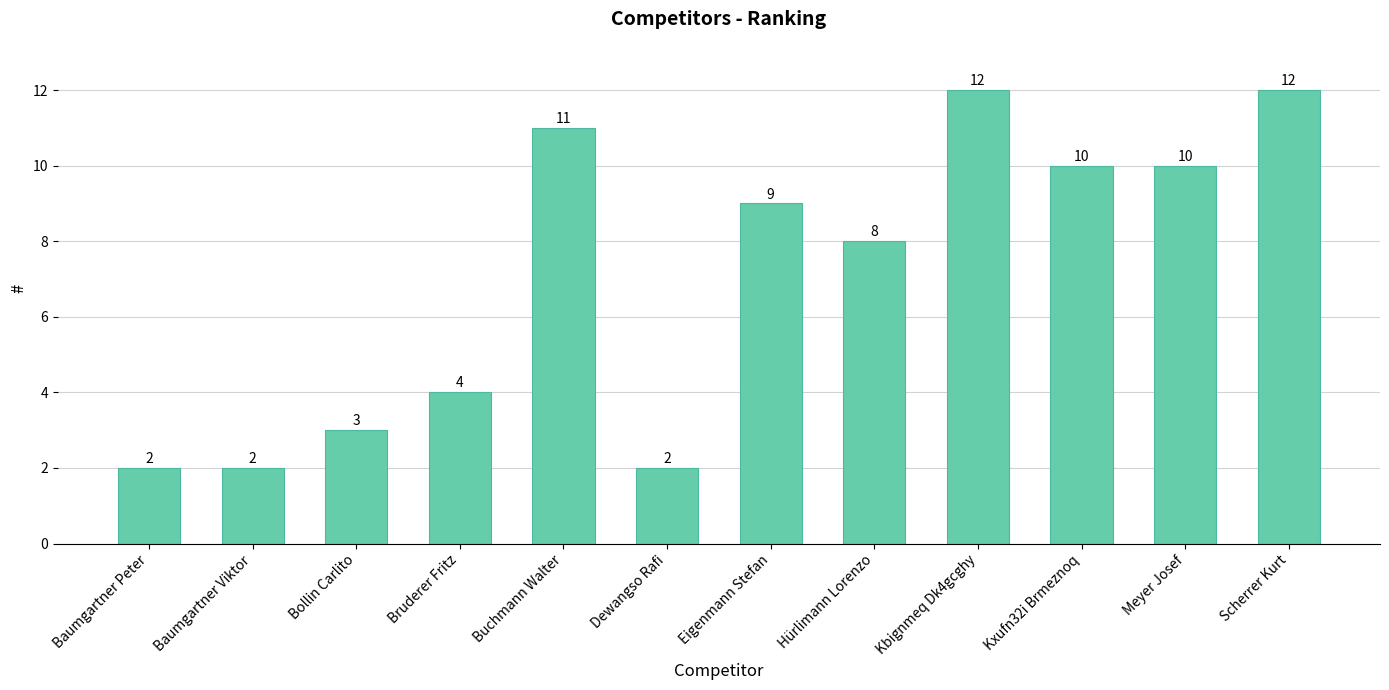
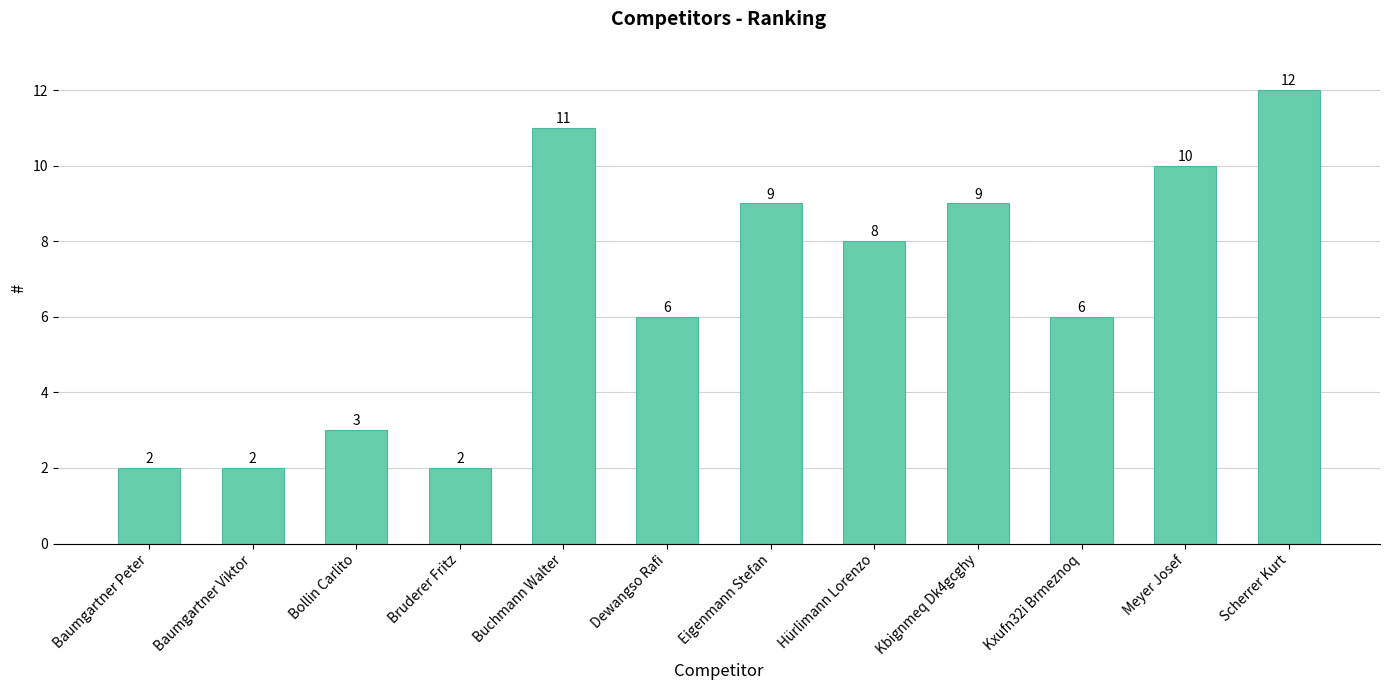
  {
    "Baumgartner Peter": 2,
    "Baumgartner Viktor": 2,
    "Bollin Carlito": 3,
-   "Bruderer Fritz": 4,
+   "Bruderer Fritz": 2,
    "Buchmann Walter": 11,
-   "Dewangso Rafi": 2,
+   "Dewangso Rafi": 6,
    "Eigenmann Stefan": 9,
    "Hürlimann Lorenzo": 8,
-   "Kbignmeq Dk4gcghy": 12,
-   "Kxufn32i Brmeznoq": 10,
+   "Kbignmeq Dk4gcghy": 9,
+   "Kxufn32i Brmeznoq": 6,
    "Meyer Josef": 10,
    "Scherrer Kurt": 12
  }
